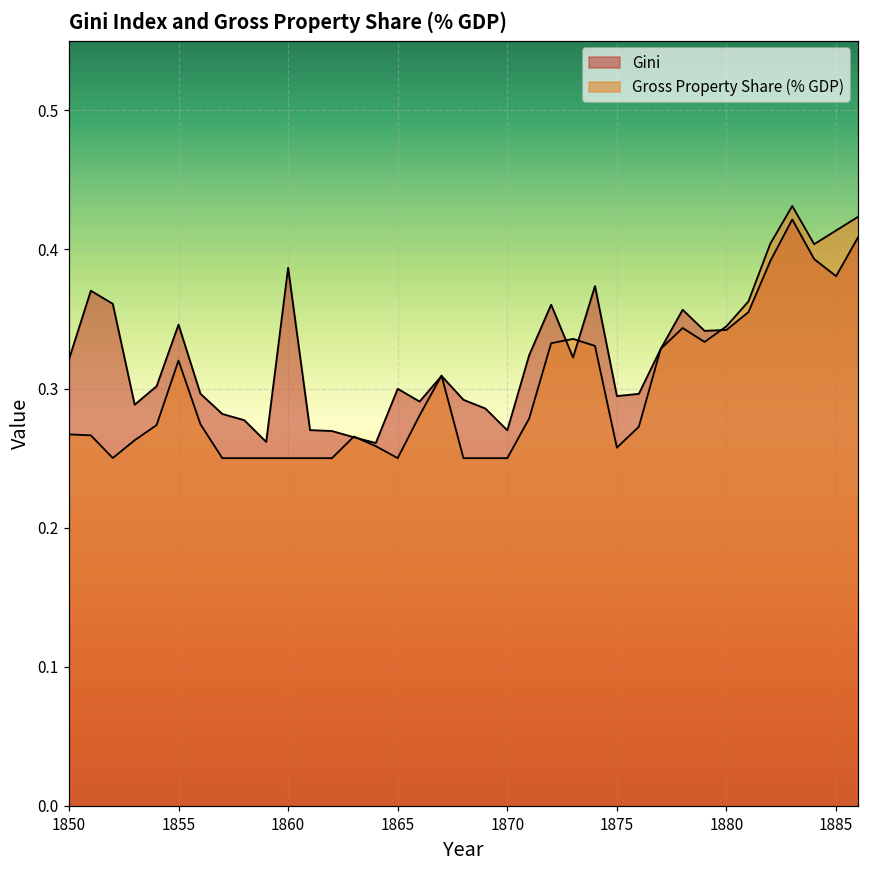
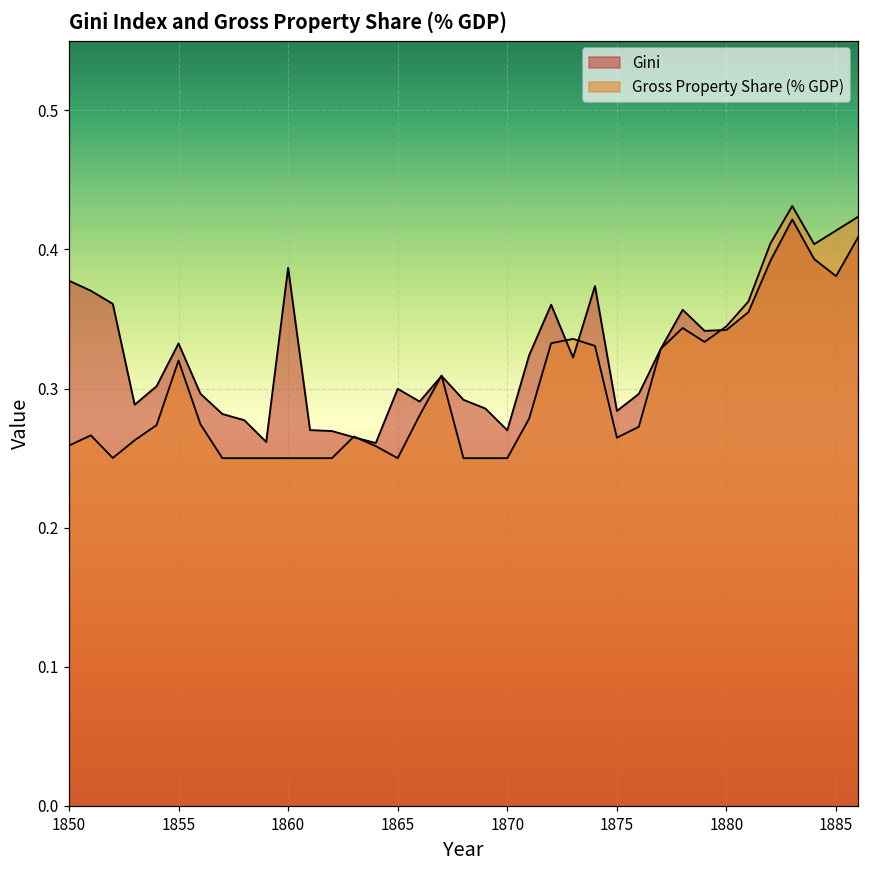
  {
    "Gini": {
-     "1850": 0.321,
-     "1855": 0.346,
+     "1850": 0.378,
+     "1855": 0.332,
      "1860": 0.387,
      "1865": 0.300,
      "1870": 0.270,
-     "1875": 0.295,
+     "1875": 0.284,
      "1880": 0.342,
      "1885": 0.381
    },
    "Gross Property Share (% GDP)": {
-     "1850": 0.267,
+     "1850": 0.259,
      "1855": 0.320,
      "1860": 0.250,
      "1865": 0.250,
      "1870": 0.250,
-     "1875": 0.258,
+     "1875": 0.265,
      "1880": 0.345,
      "1885": 0.414
    }
  }
